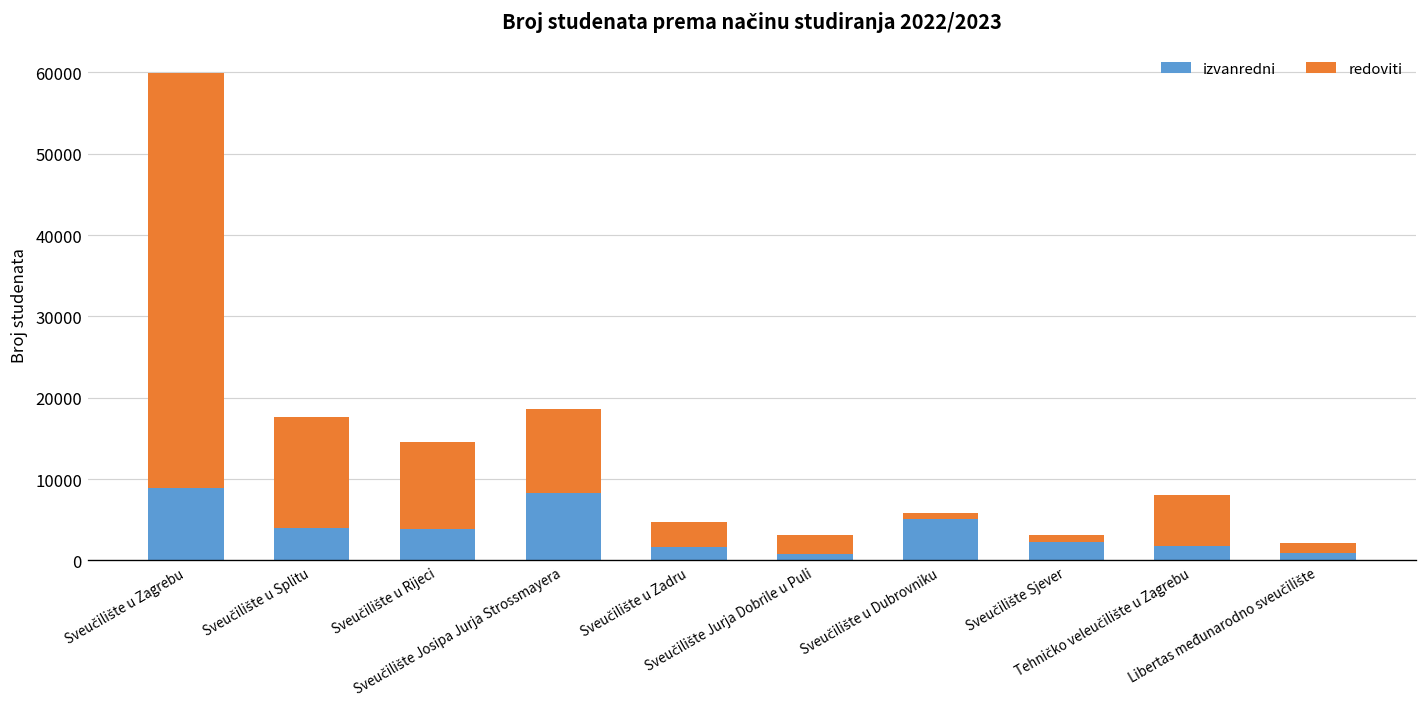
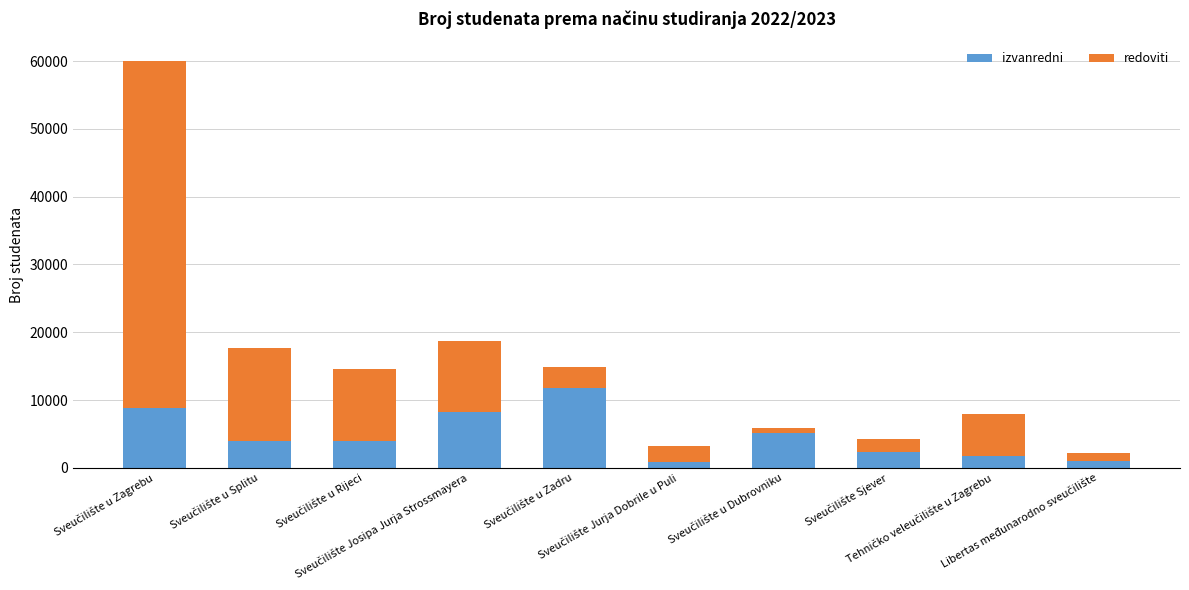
  {
    "izvanredni": {
      "Sveučilište u Zagrebu": 9000,
      "Sveučilište u Splitu": 4000,
      "Sveučilište u Rijeci": 4000,
      "Sveučilište Josipa Jurja Strossmayera": 8000,
-     "Sveučilište u Zadru": 2000,
+     "Sveučilište u Zadru": 12000,
      "Sveučilište Jurja Dobrile u Puli": 1000,
      "Sveučilište u Dubrovniku": 5000,
      "Sveučilište Sjever": 2000,
      "Tehničko veleučilište u Zagrebu": 2000,
      "Libertas međunarodno sveučilište": 1000
    },
    "redoviti": {
      "Sveučilište u Zagrebu": 51000,
      "Sveučilište u Splitu": 14000,
      "Sveučilište u Rijeci": 11000,
      "Sveučilište Josipa Jurja Strossmayera": 10000,
      "Sveučilište u Zadru": 3000,
      "Sveučilište Jurja Dobrile u Puli": 2000,
      "Sveučilište u Dubrovniku": 1000,
-     "Sveučilište Sjever": 1000,
+     "Sveučilište Sjever": 2000,
      "Tehničko veleučilište u Zagrebu": 6000,
      "Libertas međunarodno sveučilište": 1000
    }
  }
